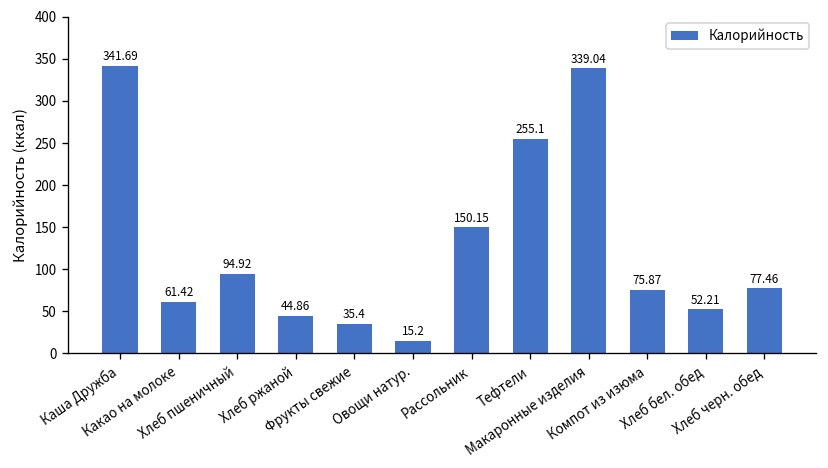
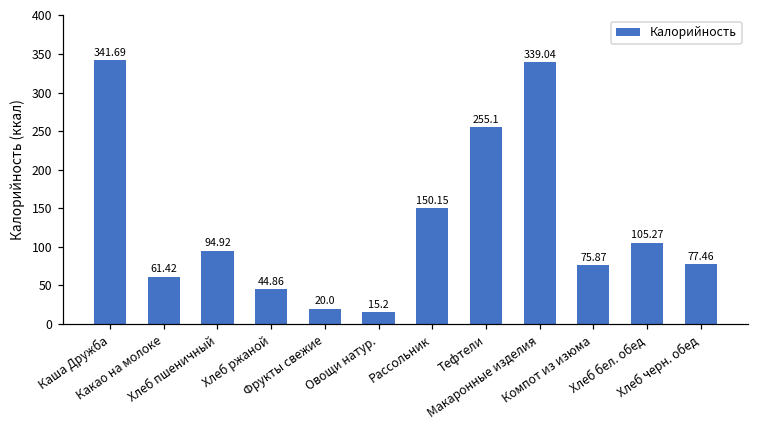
  {
    "Каша Дружба": 341.69,
    "Какао на молоке": 61.42,
    "Хлеб пшеничный": 94.92,
    "Хлеб ржаной": 44.86,
-   "Фрукты свежие": 35.4,
+   "Фрукты свежие": 20.0,
    "Овощи натур.": 15.2,
    "Рассольник": 150.15,
    "Тефтели": 255.1,
    "Макаронные изделия": 339.04,
    "Компот из изюма": 75.87,
-   "Хлеб бел. обед": 52.21,
+   "Хлеб бел. обед": 105.27,
    "Хлеб черн. обед": 77.46
  }
